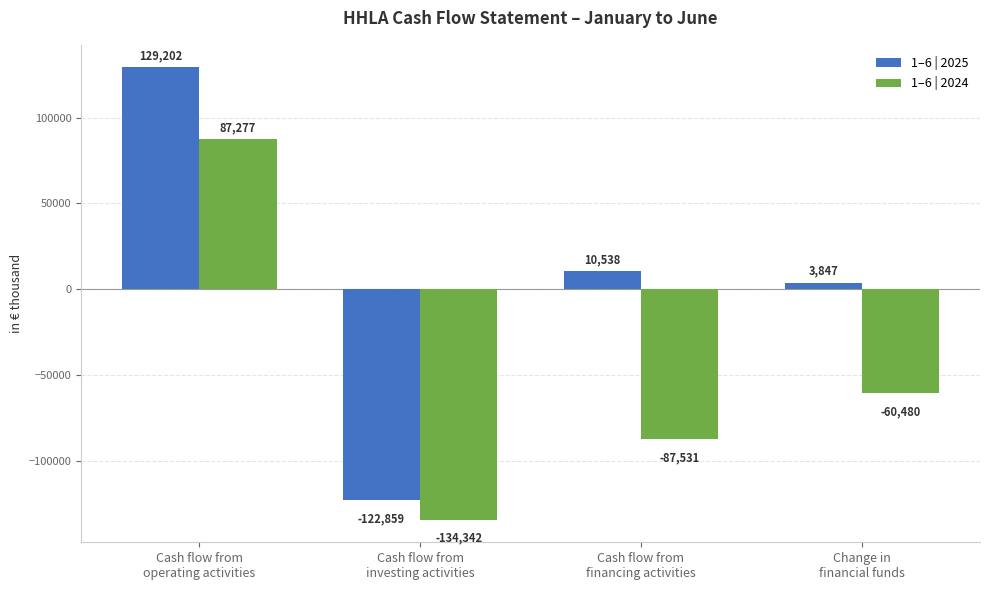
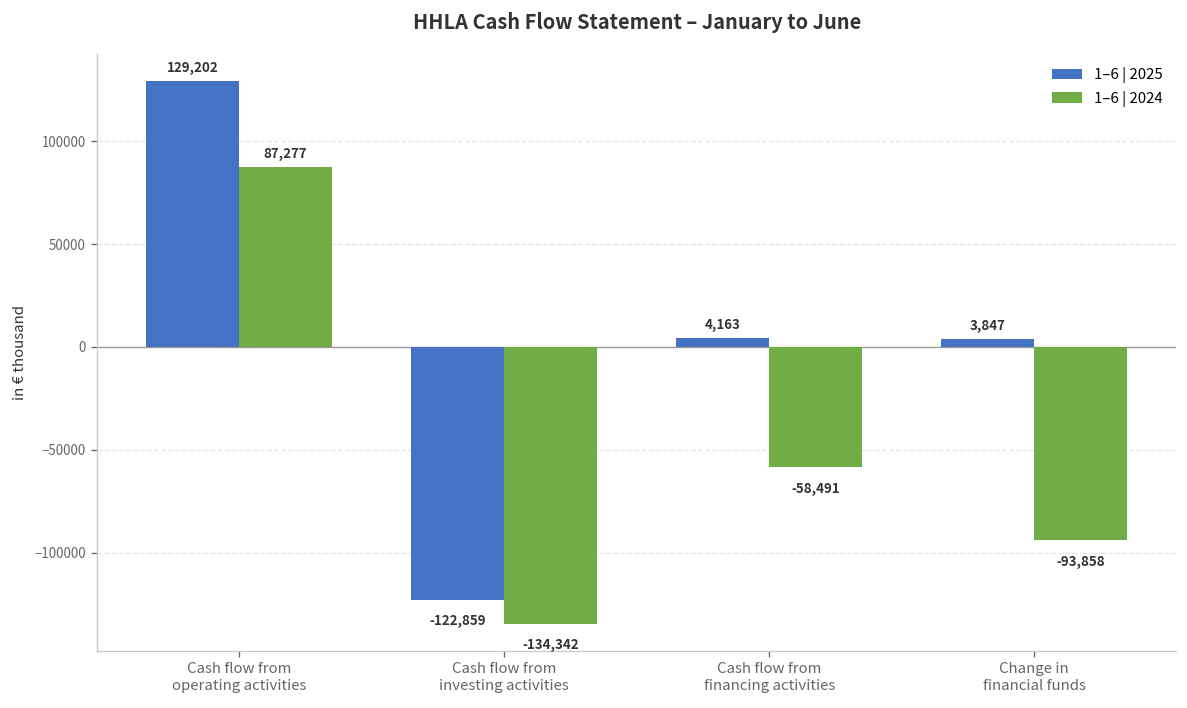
  {
    "1–6 | 2025": {
      "Cash flow from operating activities": "129,202",
      "Cash flow from investing activities": "-122,859",
-     "Cash flow from financing activities": "10,538",
+     "Cash flow from financing activities": "4,163",
      "Change in financial funds": "3,847"
    },
    "1–6 | 2024": {
      "Cash flow from operating activities": "87,277",
      "Cash flow from investing activities": "-134,342",
-     "Cash flow from financing activities": "-87,531",
-     "Change in financial funds": "-60,480"
+     "Cash flow from financing activities": "-58,491",
+     "Change in financial funds": "-93,858"
    }
  }
